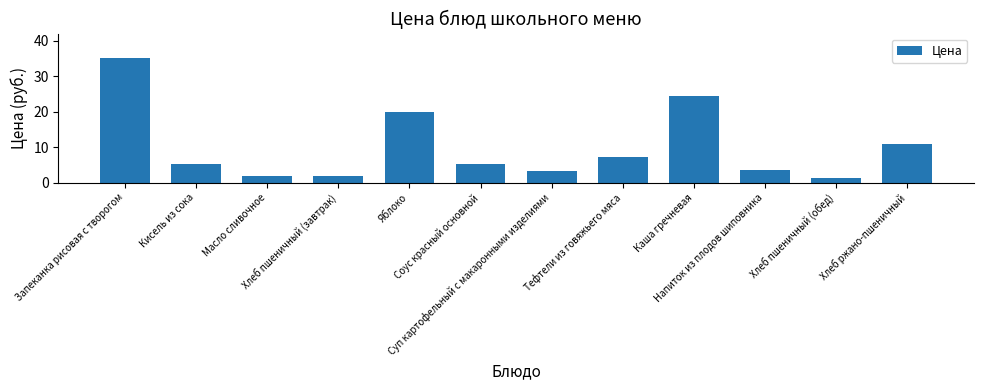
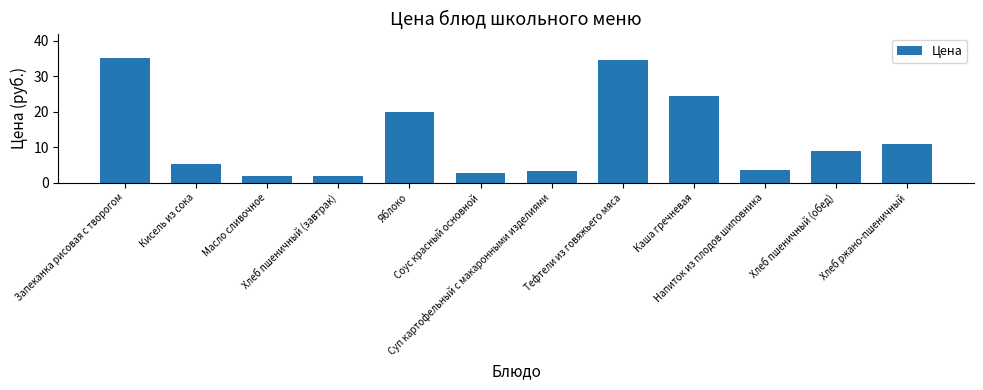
  {
    "Запеканка рисовая с творогом": 35,
    "Кисель из сока": 5,
    "Масло сливочное": 2,
    "Хлеб пшеничный (завтрак)": 2,
    "Яблоко": 20,
-   "Соус красный основной": 5,
+   "Соус красный основной": 3,
    "Суп картофельный с макаронными изделиями": 3,
-   "Тефтели из говяжьего мяса": 7,
+   "Тефтели из говяжьего мяса": 35,
    "Каша гречневая": 24,
    "Напиток из плодов шиповника": 3,
-   "Хлеб пшеничный (обед)": 1,
+   "Хлеб пшеничный (обед)": 9,
    "Хлеб ржано-пшеничный": 11
  }
